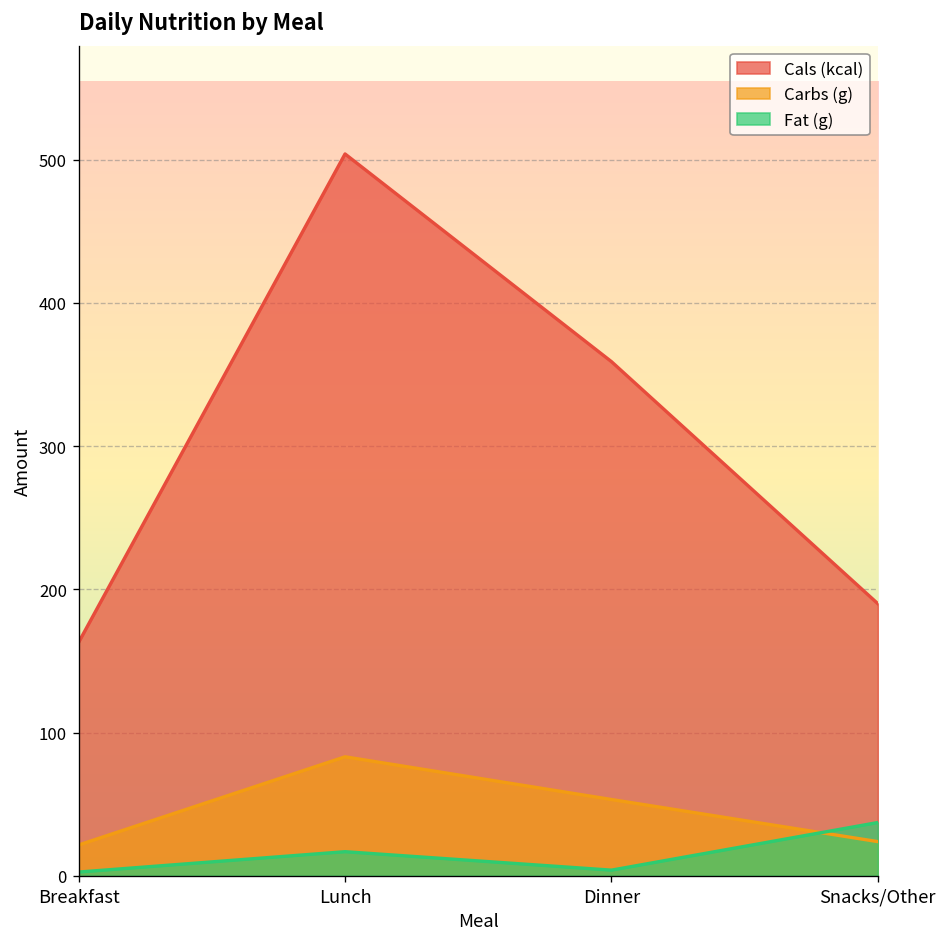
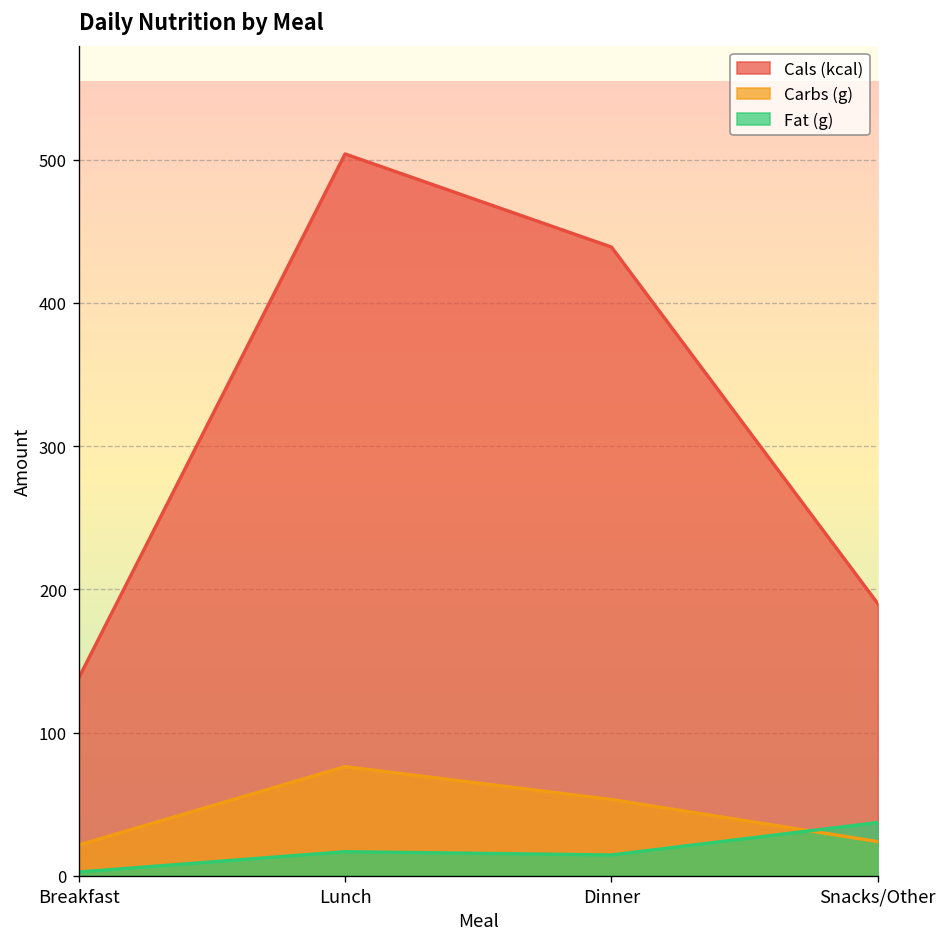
  {
    "Cals (kcal)": {
-     "Breakfast": 163,
+     "Breakfast": 138,
      "Lunch": 504,
-     "Dinner": 359,
+     "Dinner": 439,
      "Snacks/Other": 190
    },
    "Carbs (g)": {
      "Breakfast": 22,
-     "Lunch": 83,
+     "Lunch": 76,
      "Dinner": 53,
      "Snacks/Other": 24
    },
    "Fat (g)": {
      "Breakfast": 3,
      "Lunch": 17,
-     "Dinner": 4,
+     "Dinner": 15,
      "Snacks/Other": 37
    }
  }
